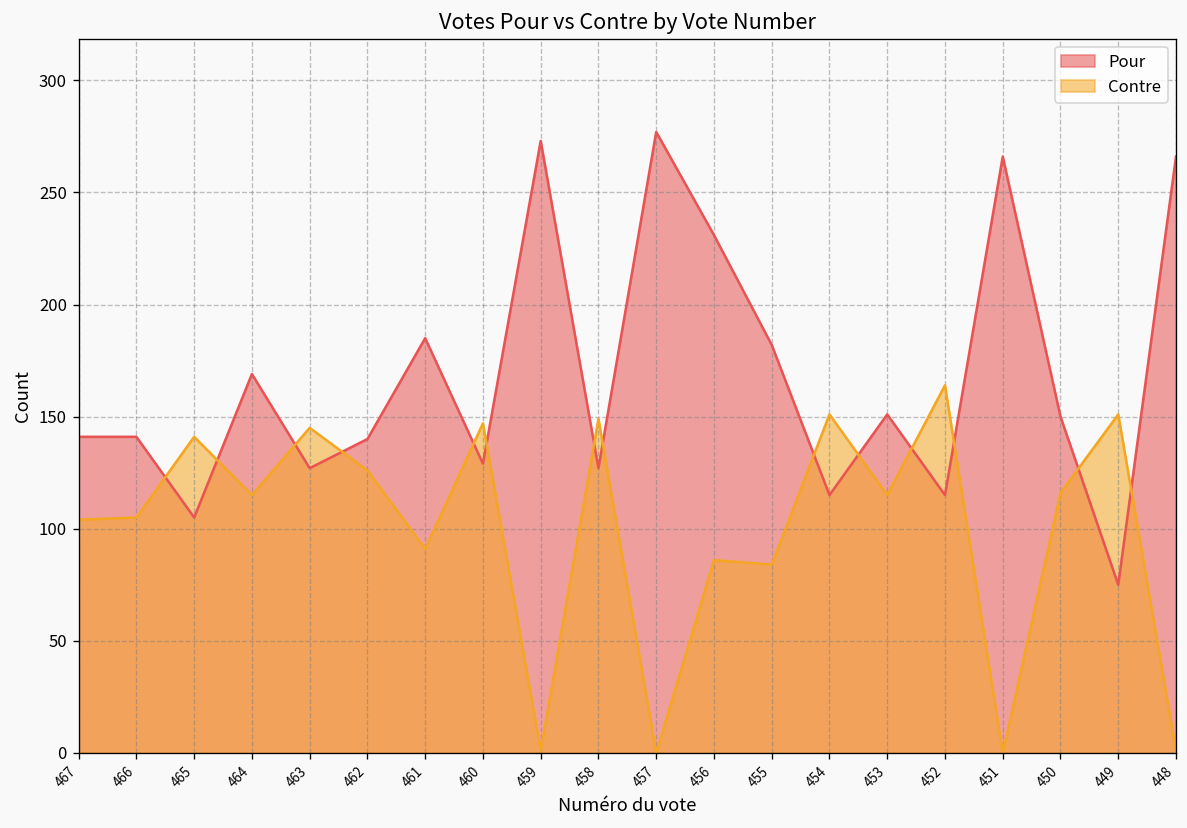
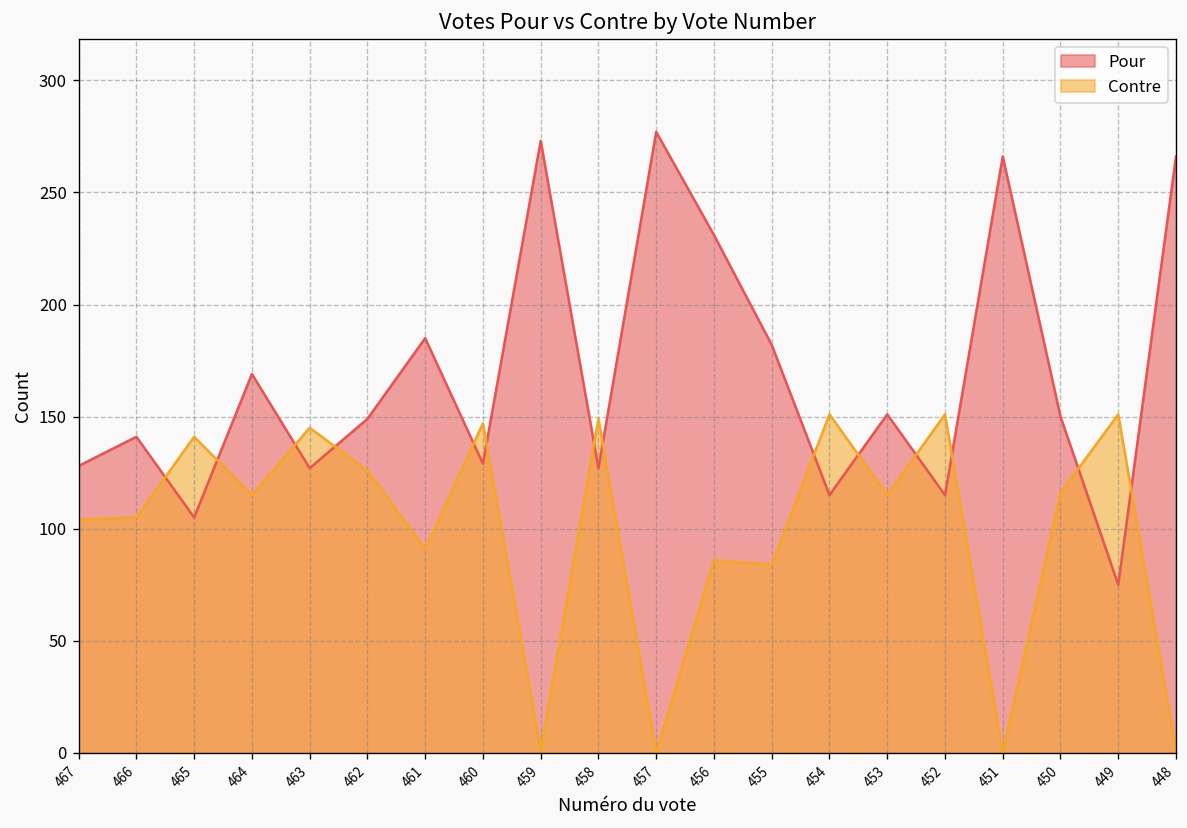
  {
    "Pour": {
-     "467": 141,
+     "467": 128,
      "466": 141,
      "465": 105,
      "464": 169,
      "463": 127,
-     "462": 140,
+     "462": 149,
      "461": 185,
      "460": 129,
      "459": 273,
      "458": 127,
      "457": 277,
      "456": 231,
      "455": 182,
      "454": 115,
      "453": 151,
      "452": 115,
      "451": 266,
      "450": 150,
      "449": 75,
      "448": 266
    },
    "Contre": {
      "467": 104,
      "466": 105,
      "465": 141,
      "464": 115,
      "463": 145,
      "462": 126,
      "461": 91,
      "460": 147,
      "459": 1,
      "458": 149,
      "457": 0,
      "456": 86,
      "455": 84,
      "454": 151,
      "453": 115,
-     "452": 164,
+     "452": 151,
      "451": 0,
      "450": 116,
      "449": 151,
      "448": 1
    }
  }
